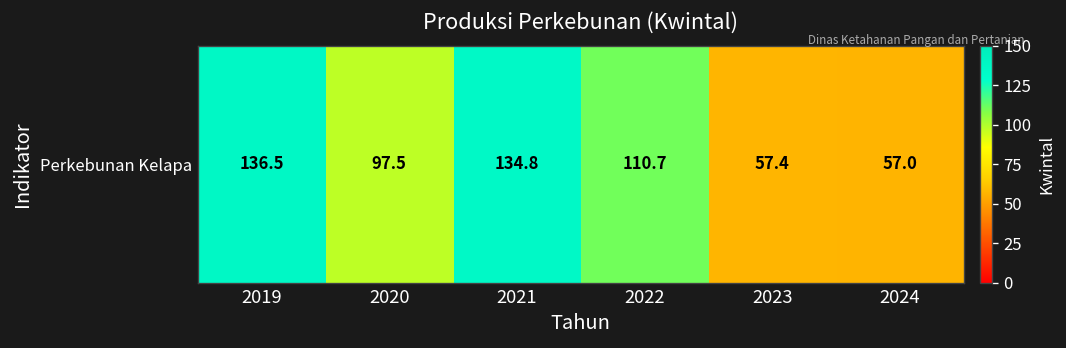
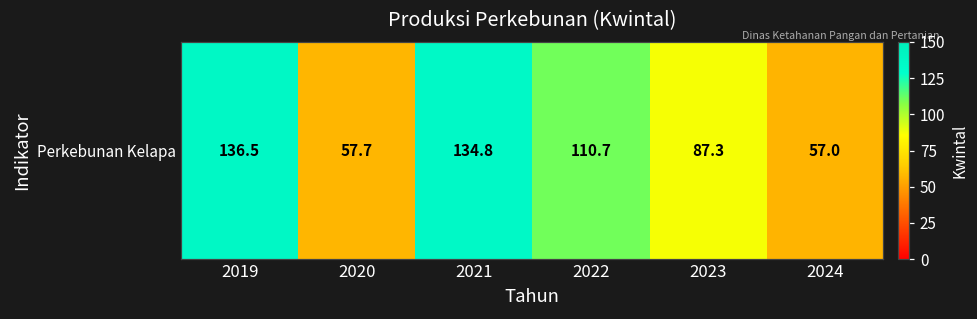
  {
    "Perkebunan Kelapa": {
      "2019": 136.5,
-     "2020": 97.5,
+     "2020": 57.7,
      "2021": 134.8,
      "2022": 110.7,
-     "2023": 57.4,
+     "2023": 87.3,
      "2024": 57.0
    }
  }
